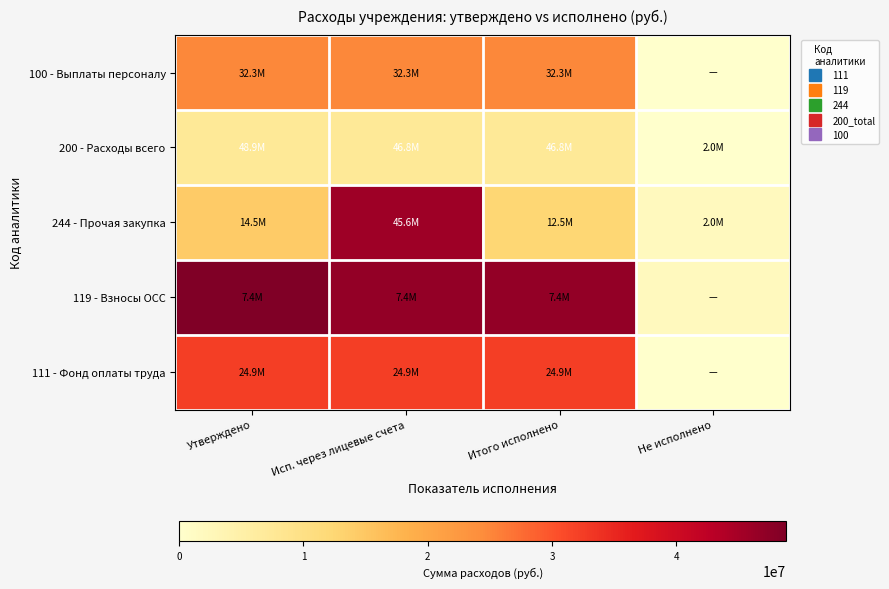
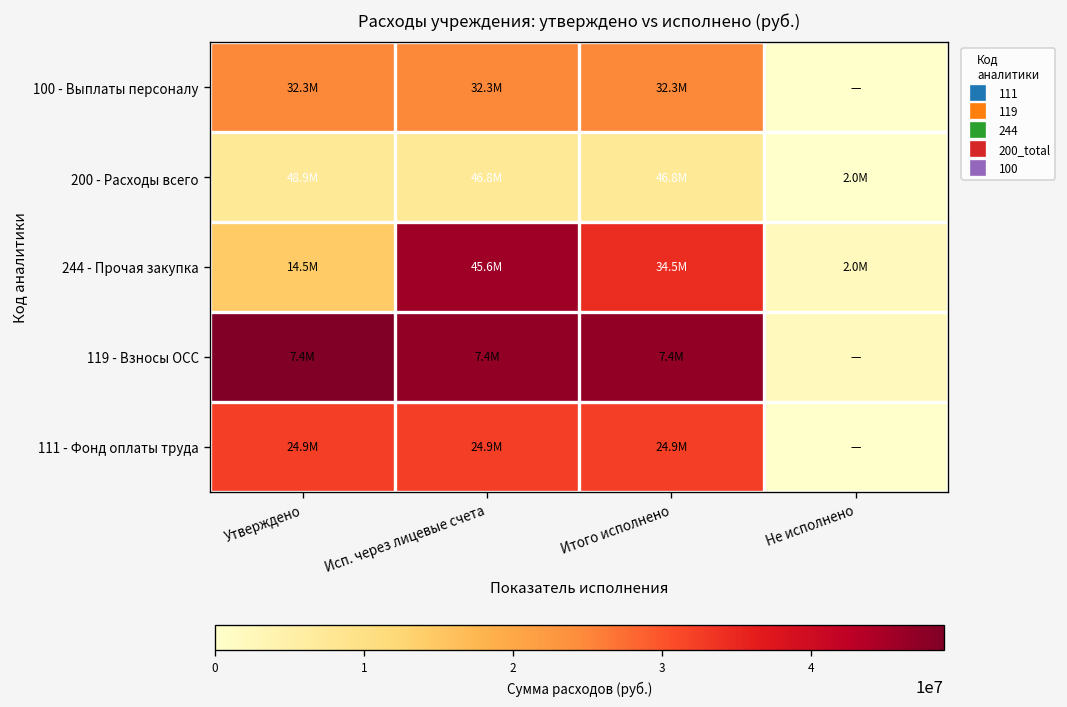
  {
    "100 - Выплаты персоналу": {
      "Утверждено": "32.3M",
      "Исп. через лицевые счета": "32.3M",
      "Итого исполнено": "32.3M"
    },
    "200 - Расходы всего": {
      "Утверждено": "48.9M",
      "Исп. через лицевые счета": "46.8M",
      "Итого исполнено": "46.8M",
      "Не исполнено": "2.0M"
    },
    "244 - Прочая закупка": {
      "Утверждено": "14.5M",
      "Исп. через лицевые счета": "45.6M",
-     "Итого исполнено": "12.5M",
+     "Итого исполнено": "34.5M",
      "Не исполнено": "2.0M"
    },
    "119 - Взносы ОСС": {
      "Утверждено": "7.4M",
      "Исп. через лицевые счета": "7.4M",
      "Итого исполнено": "7.4M"
    },
    "111 - Фонд оплаты труда": {
      "Утверждено": "24.9M",
      "Исп. через лицевые счета": "24.9M",
      "Итого исполнено": "24.9M"
    }
  }
